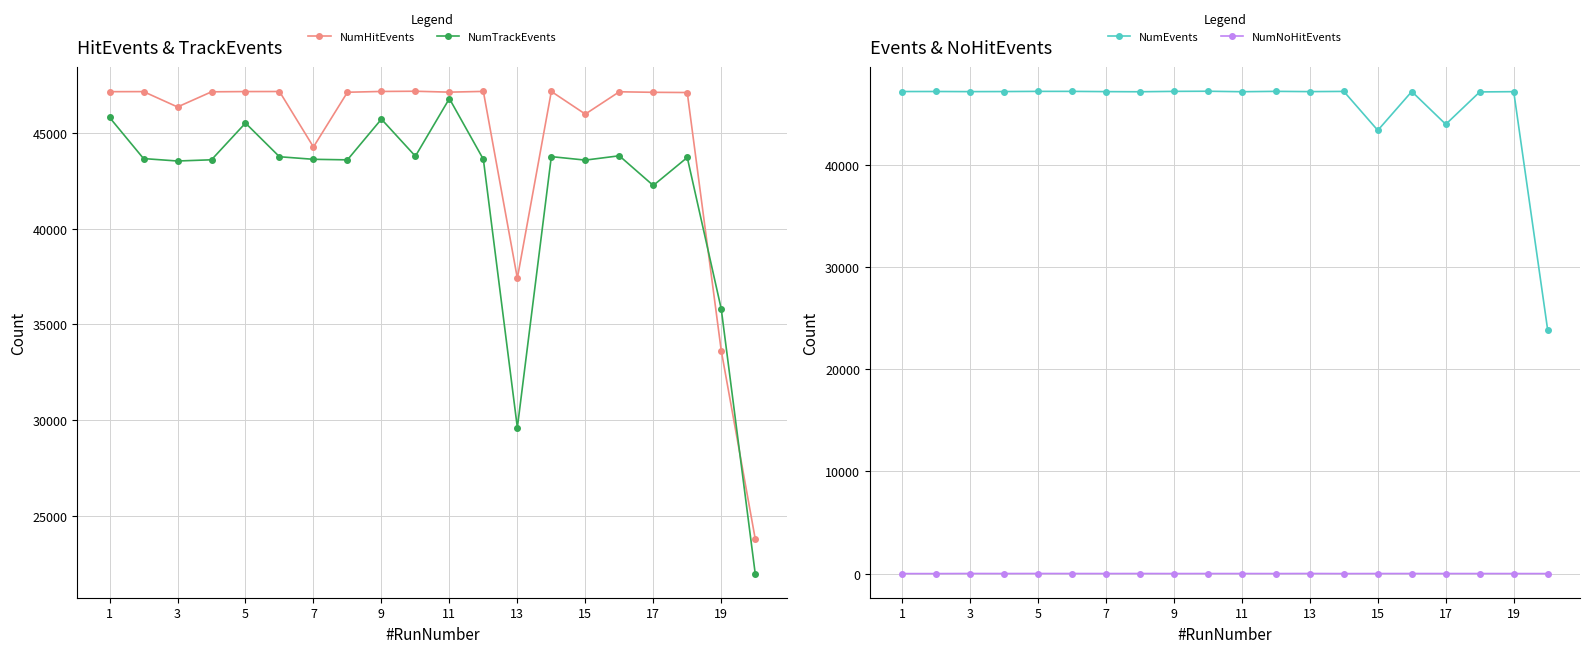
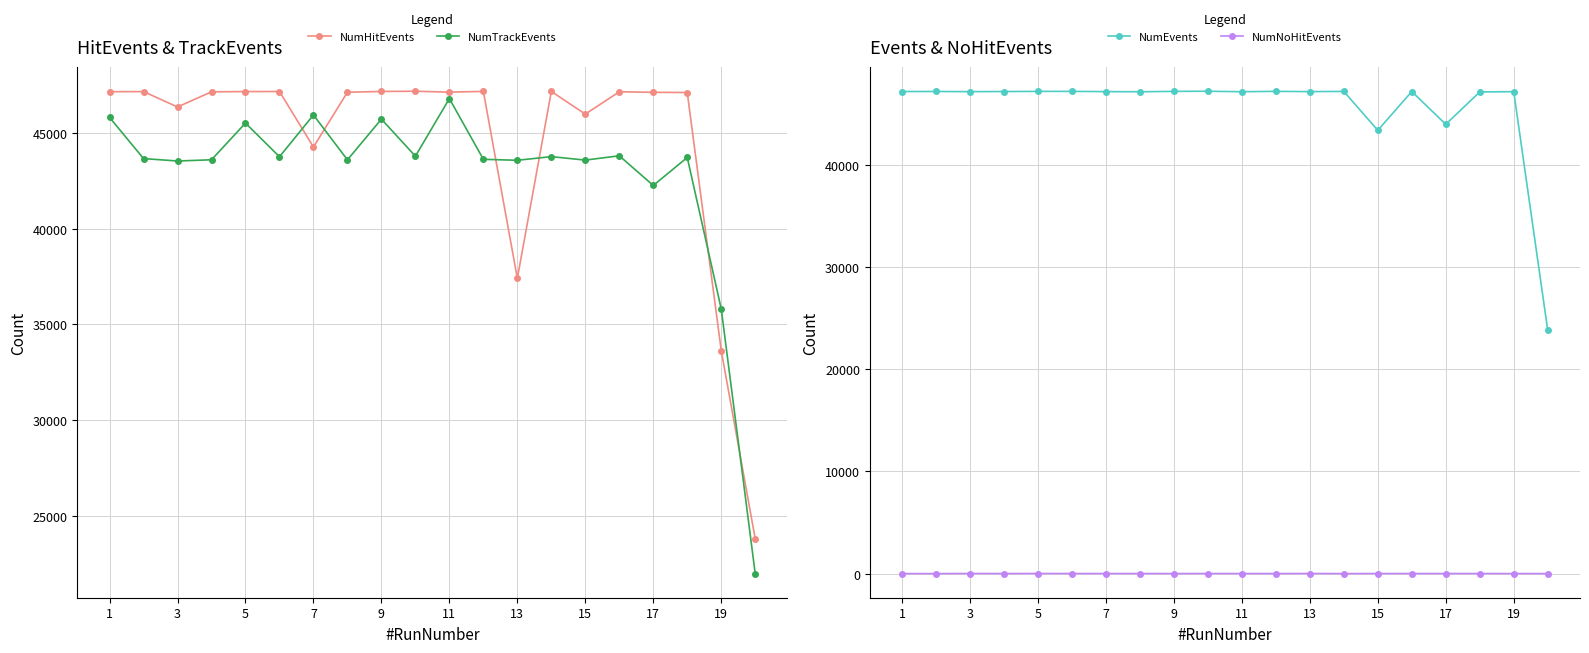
  {
    "HitEvents & TrackEvents": {
      "NumHitEvents": {
        "1": 47100,
        "3": 46400,
        "5": 47200,
        "7": 44300,
        "9": 47200,
        "11": 47100,
        "13": 37400,
        "15": 46000,
        "17": 47100,
        "19": 33600
      },
      "NumTrackEvents": {
        "1": 45800,
        "3": 43500,
        "5": 45500,
-       "7": 43600,
+       "7": 45900,
        "9": 45700,
        "11": 46800,
-       "13": 29600,
+       "13": 43600,
        "15": 43600,
        "17": 42300,
        "19": 35800
      }
    },
    "Events & NoHitEvents": {
      "NumEvents": {
        "1": 47200,
        "3": 47100,
        "5": 47200,
        "7": 47100,
        "9": 47200,
        "11": 47100,
        "13": 47100,
        "15": 43400,
        "17": 43900,
        "19": 47100
      },
      "NumNoHitEvents": {
        "1": 0,
        "3": 0,
        "5": 0,
        "7": 0,
        "9": 0,
        "11": 0,
        "13": 0,
        "15": 0,
        "17": 0,
        "19": 0
      }
    }
  }
